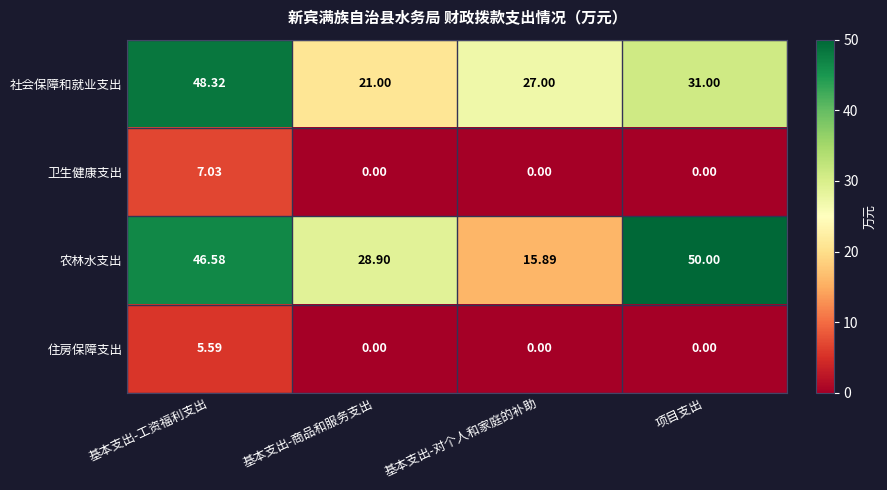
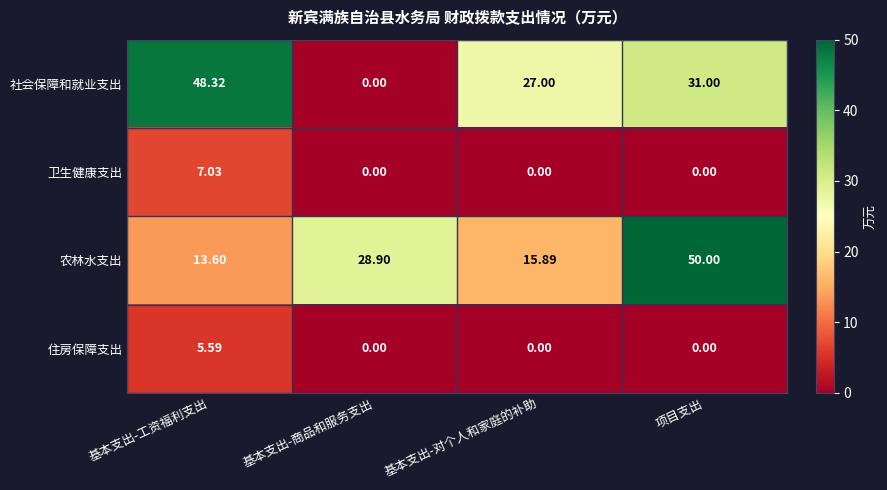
  {
    "社会保障和就业支出": {
      "基本支出-工资福利支出": 48.32,
-     "基本支出-商品和服务支出": 21.00,
+     "基本支出-商品和服务支出": 0.00,
      "基本支出-对个人和家庭的补助": 27.00,
      "项目支出": 31.00
    },
    "卫生健康支出": {
      "基本支出-工资福利支出": 7.03,
      "基本支出-商品和服务支出": 0.00,
      "基本支出-对个人和家庭的补助": 0.00,
      "项目支出": 0.00
    },
    "农林水支出": {
-     "基本支出-工资福利支出": 46.58,
+     "基本支出-工资福利支出": 13.60,
      "基本支出-商品和服务支出": 28.90,
      "基本支出-对个人和家庭的补助": 15.89,
      "项目支出": 50.00
    },
    "住房保障支出": {
      "基本支出-工资福利支出": 5.59,
      "基本支出-商品和服务支出": 0.00,
      "基本支出-对个人和家庭的补助": 0.00,
      "项目支出": 0.00
    }
  }
